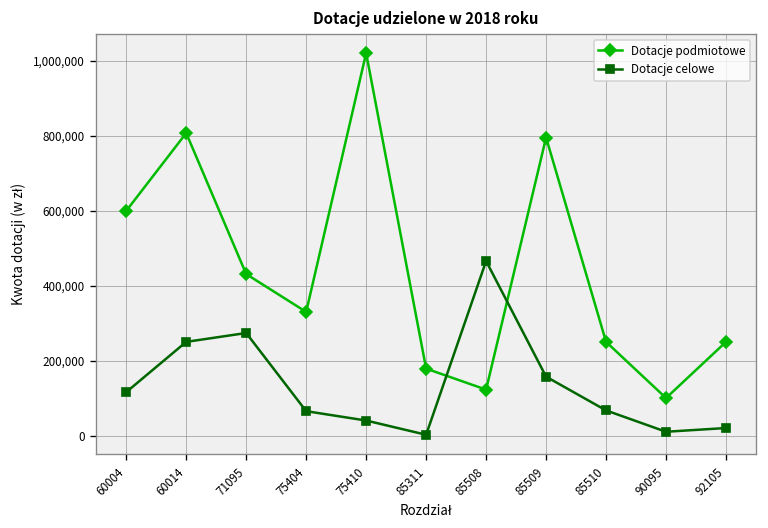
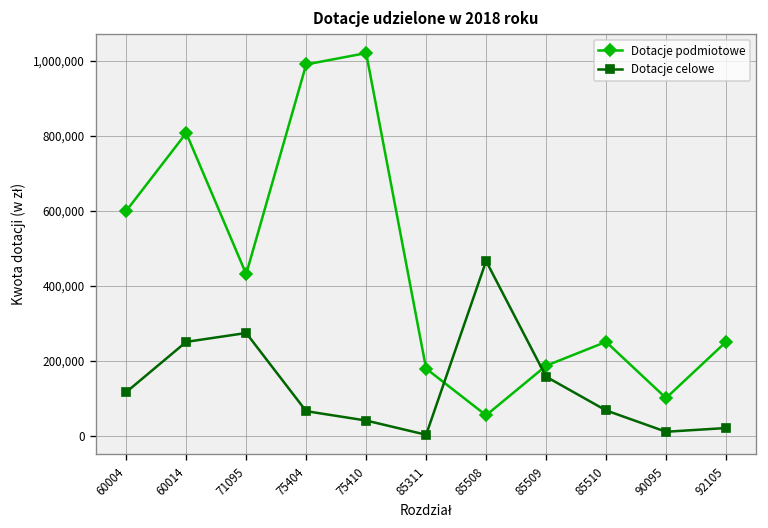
  {
    "Dotacje podmiotowe": {
      "60004": "600,000",
      "60014": "810,000",
      "71095": "430,000",
-     "75404": "330,000",
+     "75404": "990,000",
      "75410": "1,020,000",
      "85311": "180,000",
-     "85508": "120,000",
-     "85509": "800,000",
+     "85508": "50,000",
+     "85509": "190,000",
      "85510": "250,000",
      "90095": "100,000",
      "92105": "250,000"
    },
    "Dotacje celowe": {
      "60004": "120,000",
      "60014": "250,000",
      "71095": "270,000",
      "75404": "70,000",
      "75410": "40,000",
      "85311": "0",
      "85508": "470,000",
      "85509": "160,000",
      "85510": "70,000",
      "90095": "10,000",
      "92105": "20,000"
    }
  }
